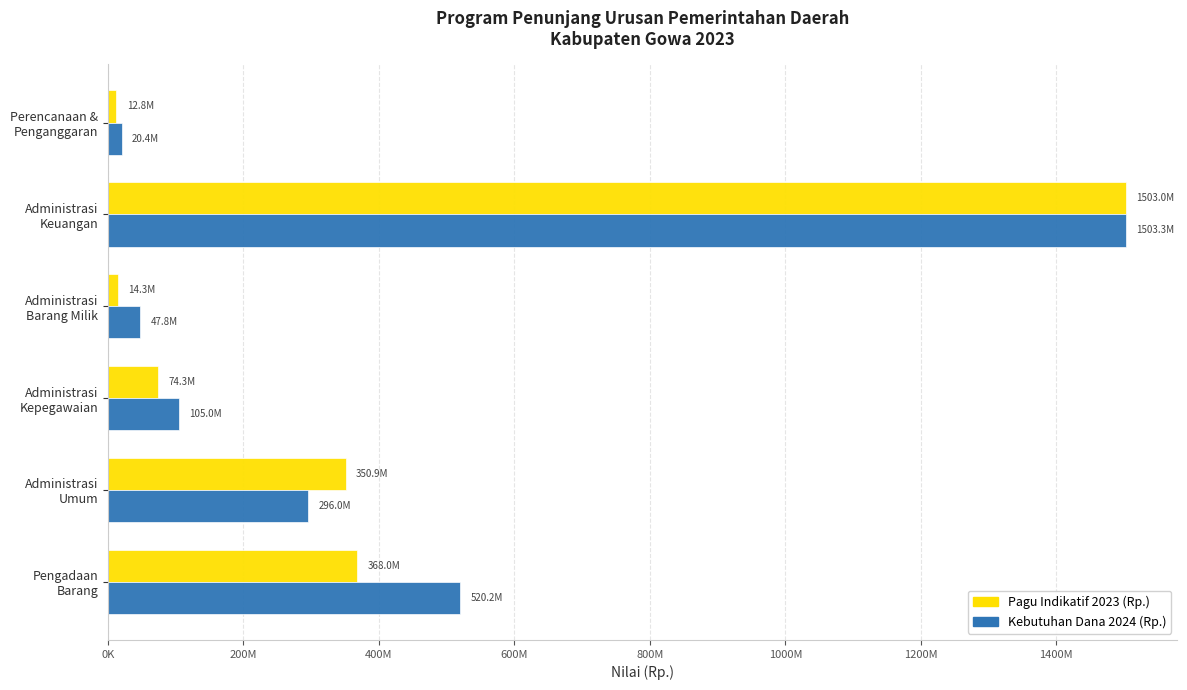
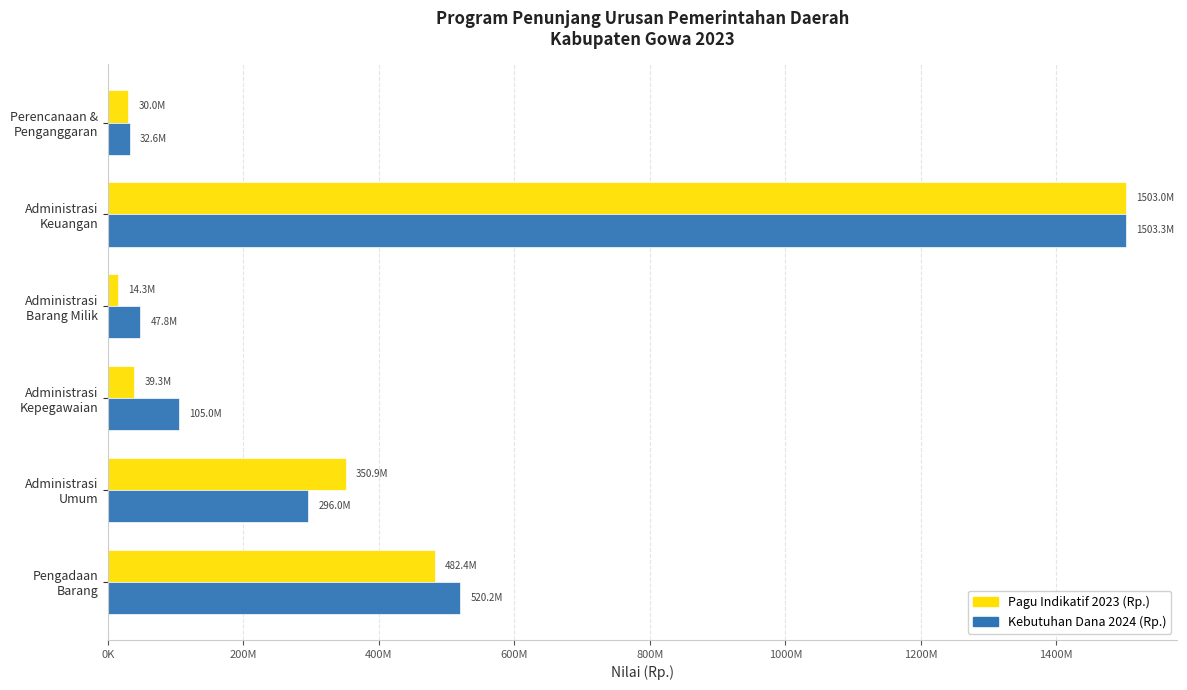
  {
    "Pagu Indikatif 2023 (Rp.)": {
-     "Perencanaan & Penganggaran": "12.8M",
+     "Perencanaan & Penganggaran": "30.0M",
      "Administrasi Keuangan": "1503.0M",
      "Administrasi Barang Milik": "14.3M",
-     "Administrasi Kepegawaian": "74.3M",
+     "Administrasi Kepegawaian": "39.3M",
      "Administrasi Umum": "350.9M",
-     "Pengadaan Barang": "368.0M"
+     "Pengadaan Barang": "482.4M"
    },
    "Kebutuhan Dana 2024 (Rp.)": {
-     "Perencanaan & Penganggaran": "20.4M",
+     "Perencanaan & Penganggaran": "32.6M",
      "Administrasi Keuangan": "1503.3M",
      "Administrasi Barang Milik": "47.8M",
      "Administrasi Kepegawaian": "105.0M",
      "Administrasi Umum": "296.0M",
      "Pengadaan Barang": "520.2M"
    }
  }
